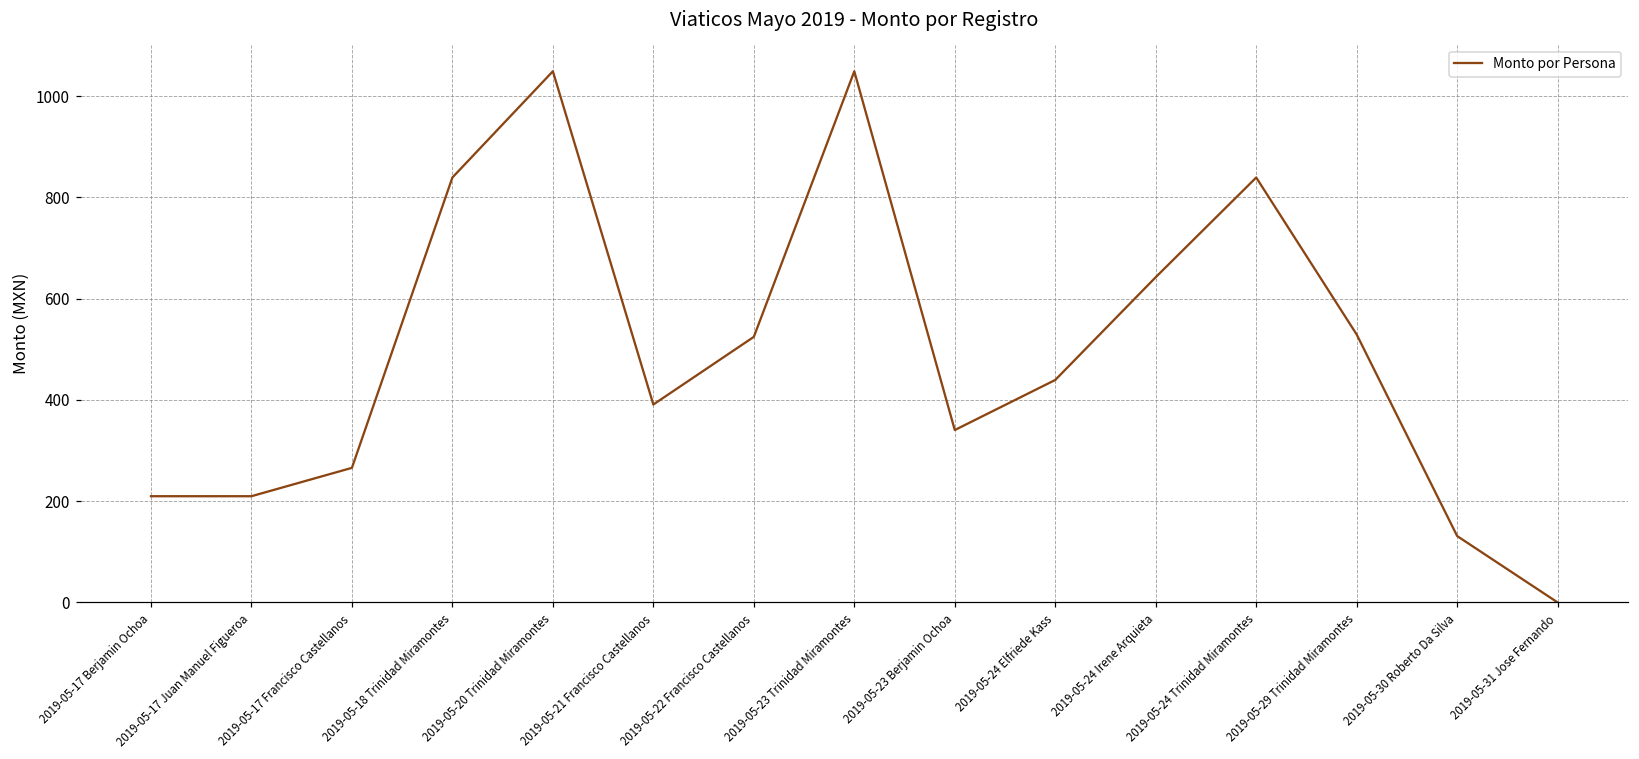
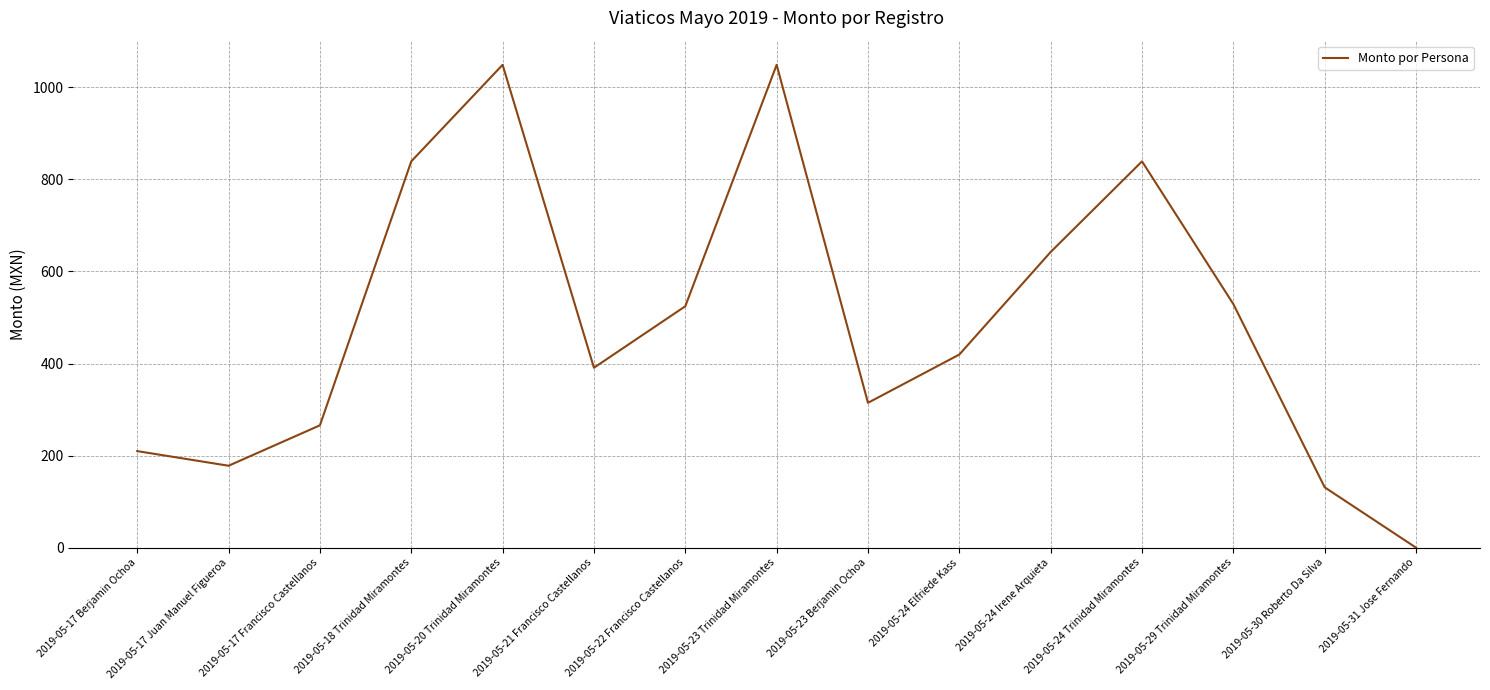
  {
    "2019-05-17 Berjamin Ochoa": 210,
-   "2019-05-17 Juan Manuel Figueroa": 210,
+   "2019-05-17 Juan Manuel Figueroa": 180,
    "2019-05-17 Francisco Castellanos": 270,
    "2019-05-18 Trinidad Miramontes": 840,
    "2019-05-20 Trinidad Miramontes": 1050,
    "2019-05-21 Francisco Castellanos": 390,
    "2019-05-22 Francisco Castellanos": 520,
    "2019-05-23 Trinidad Miramontes": 1050,
-   "2019-05-23 Berjamin Ochoa": 340,
-   "2019-05-24 Elfriede Kass": 440,
+   "2019-05-23 Berjamin Ochoa": 310,
+   "2019-05-24 Elfriede Kass": 420,
    "2019-05-24 Irene Arquieta": 640,
    "2019-05-24 Trinidad Miramontes": 840,
    "2019-05-29 Trinidad Miramontes": 530,
    "2019-05-30 Roberto Da Silva": 130,
    "2019-05-31 Jose Fernando": 0
  }
